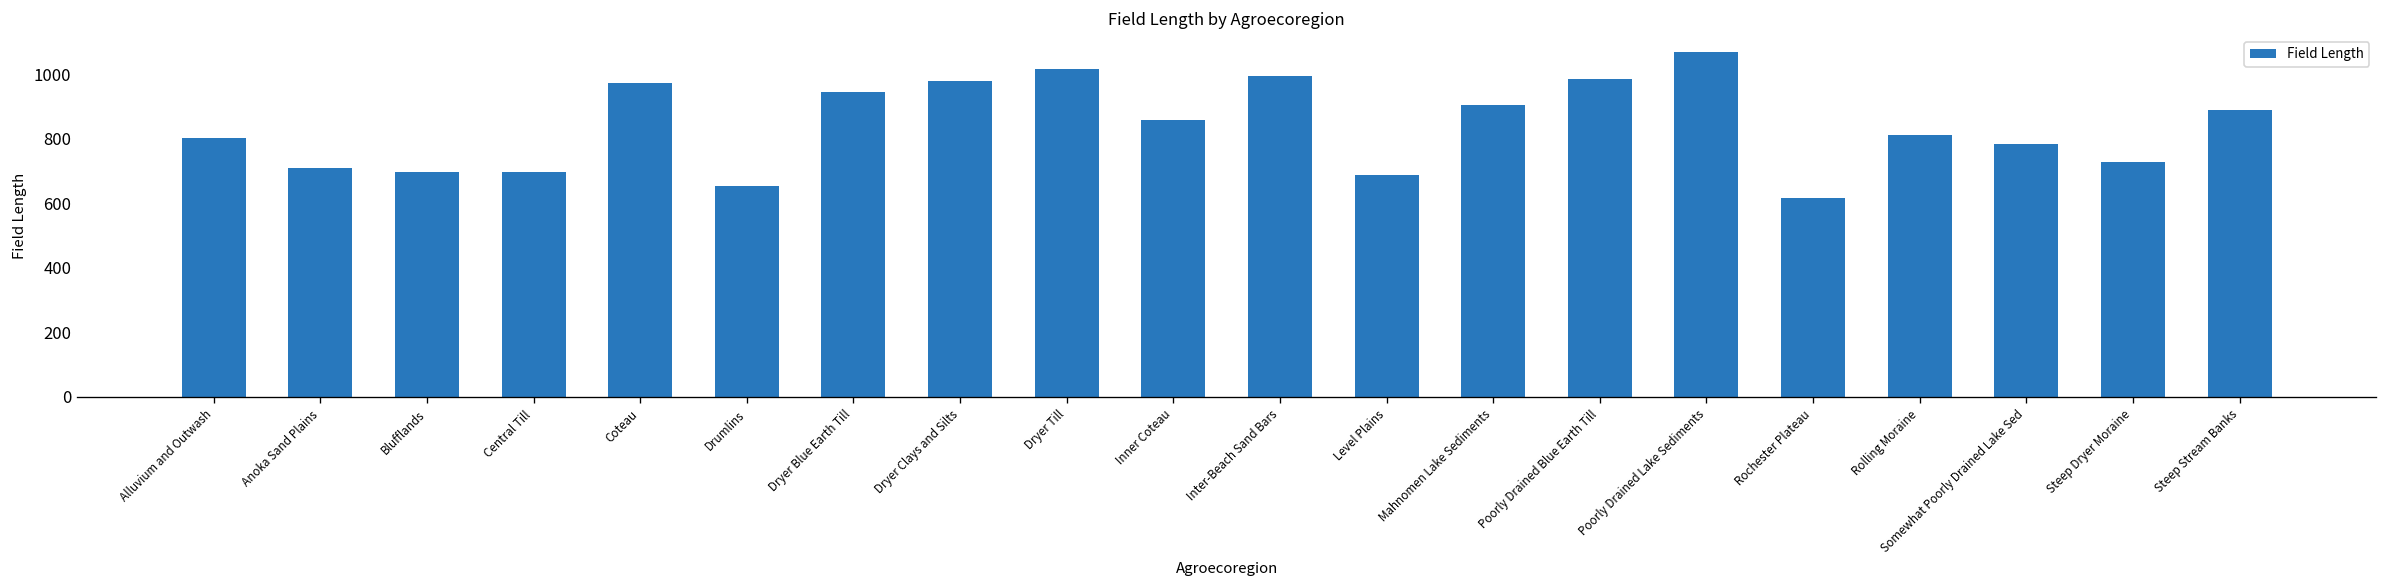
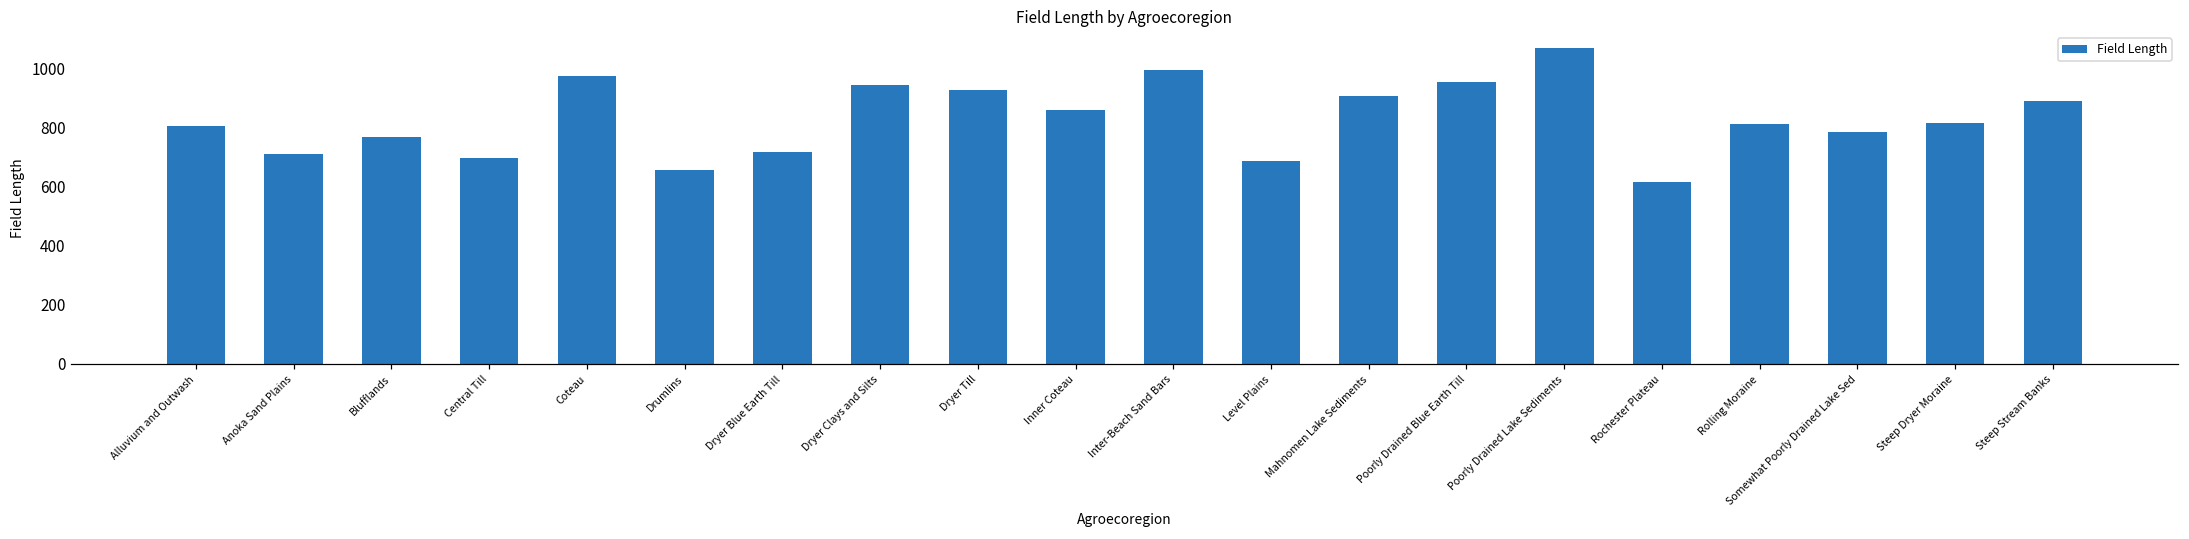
  {
    "Alluvium and Outwash": 800,
    "Anoka Sand Plains": 710,
-   "Blufflands": 700,
+   "Blufflands": 770,
    "Central Till": 700,
    "Coteau": 970,
    "Drumlins": 650,
-   "Dryer Blue Earth Till": 950,
-   "Dryer Clays and Silts": 980,
-   "Dryer Till": 1010,
+   "Dryer Blue Earth Till": 720,
+   "Dryer Clays and Silts": 940,
+   "Dryer Till": 930,
    "Inner Coteau": 860,
    "Inter-Beach Sand Bars": 990,
    "Level Plains": 690,
    "Mahnomen Lake Sediments": 910,
-   "Poorly Drained Blue Earth Till": 990,
+   "Poorly Drained Blue Earth Till": 950,
    "Poorly Drained Lake Sediments": 1070,
    "Rochester Plateau": 610,
    "Rolling Moraine": 810,
    "Somewhat Poorly Drained Lake Sed": 780,
-   "Steep Dryer Moraine": 730,
+   "Steep Dryer Moraine": 810,
    "Steep Stream Banks": 890
  }
